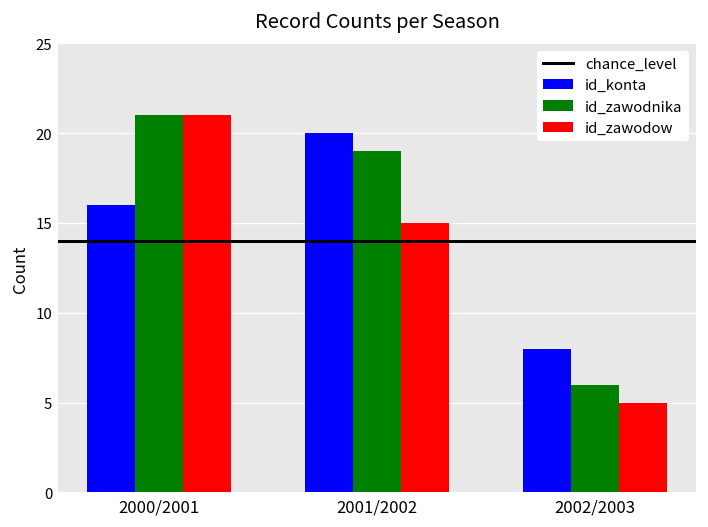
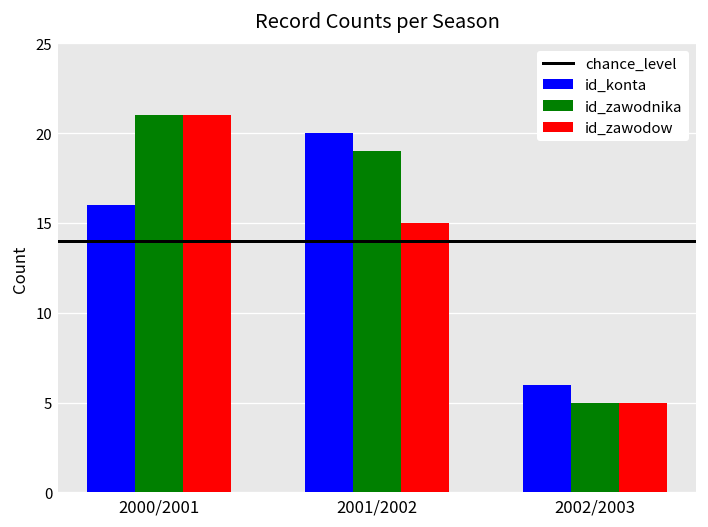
  {
    "id_konta": {
      "2000/2001": 16,
      "2001/2002": 20,
-     "2002/2003": 8
+     "2002/2003": 6
    },
    "id_zawodnika": {
      "2000/2001": 21,
      "2001/2002": 19,
-     "2002/2003": 6
+     "2002/2003": 5
    },
    "id_zawodow": {
      "2000/2001": 21,
      "2001/2002": 15,
      "2002/2003": 5
    }
  }
